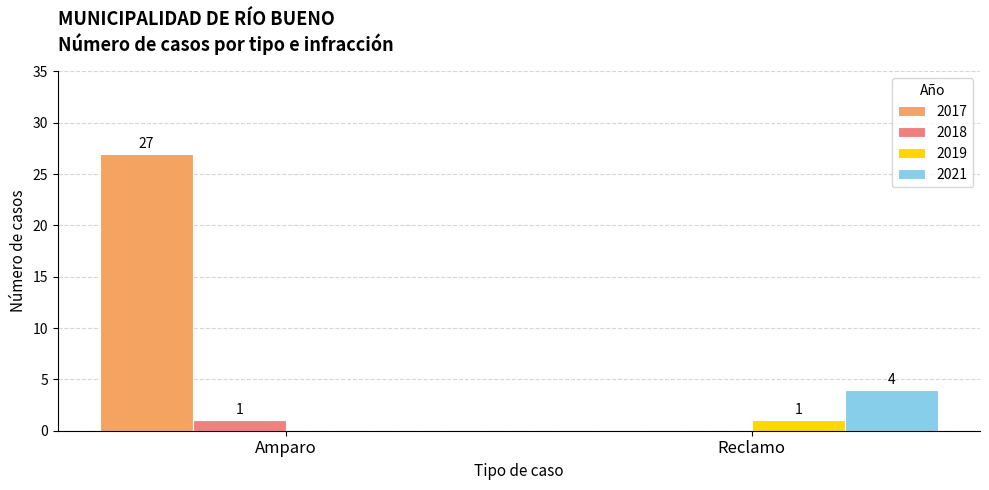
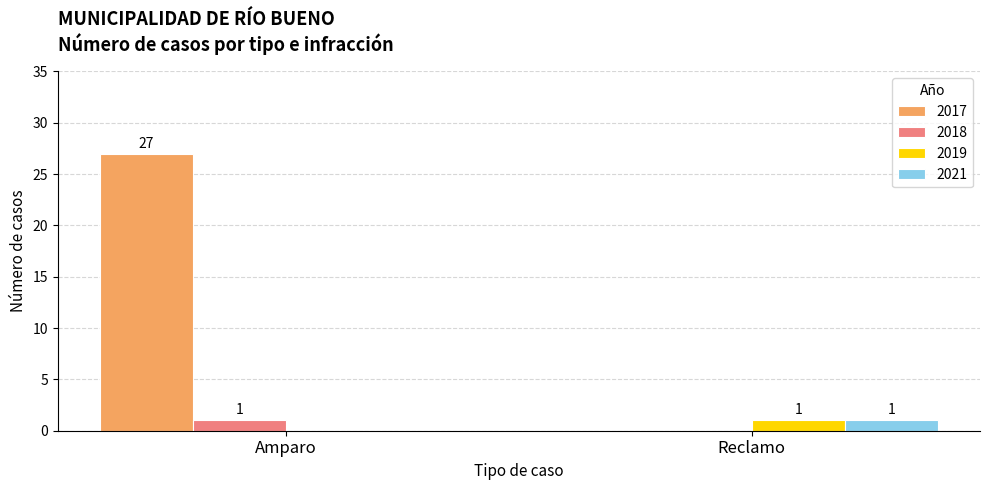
  {
    "2019": {
      "Reclamo": 1
    },
    "2021": {
-     "Reclamo": 4
+     "Reclamo": 1
    }
  }
